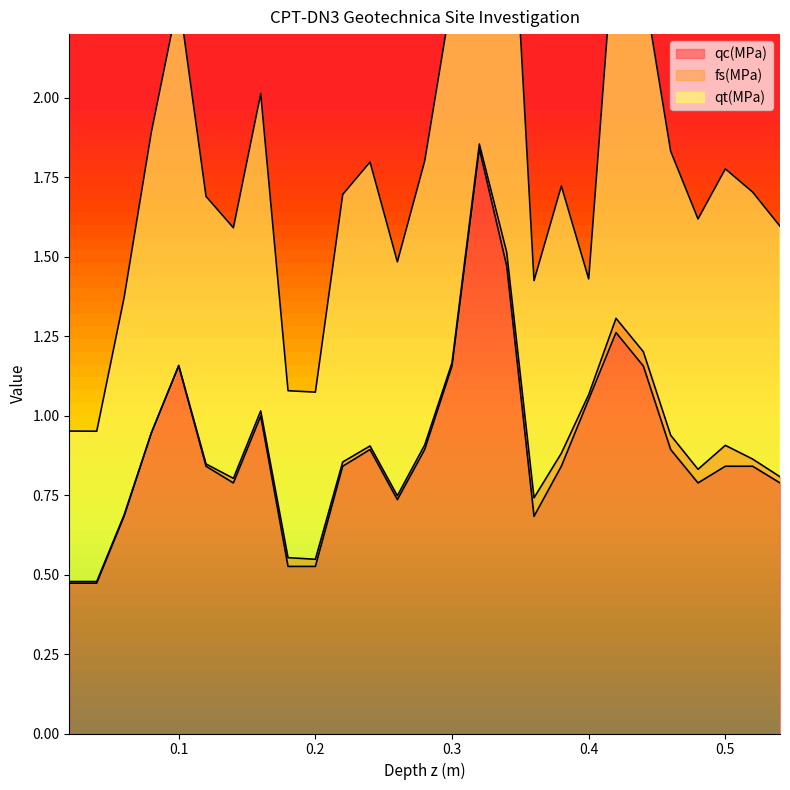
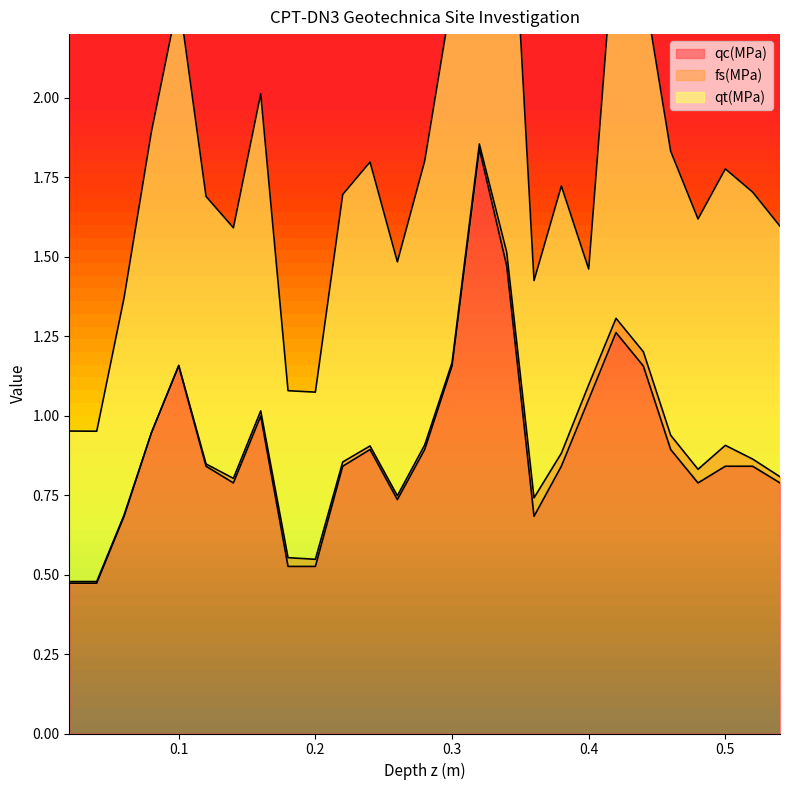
  {
    "fs(MPa)": {
      "0.2": 0.02,
-     "0.4": 0.01,
+     "0.4": 0.05,
      "0.5": 0.07
    },
    "qt(MPa)": {
      "0.4": 0.36,
      "0.5": 0.87
    }
  }
